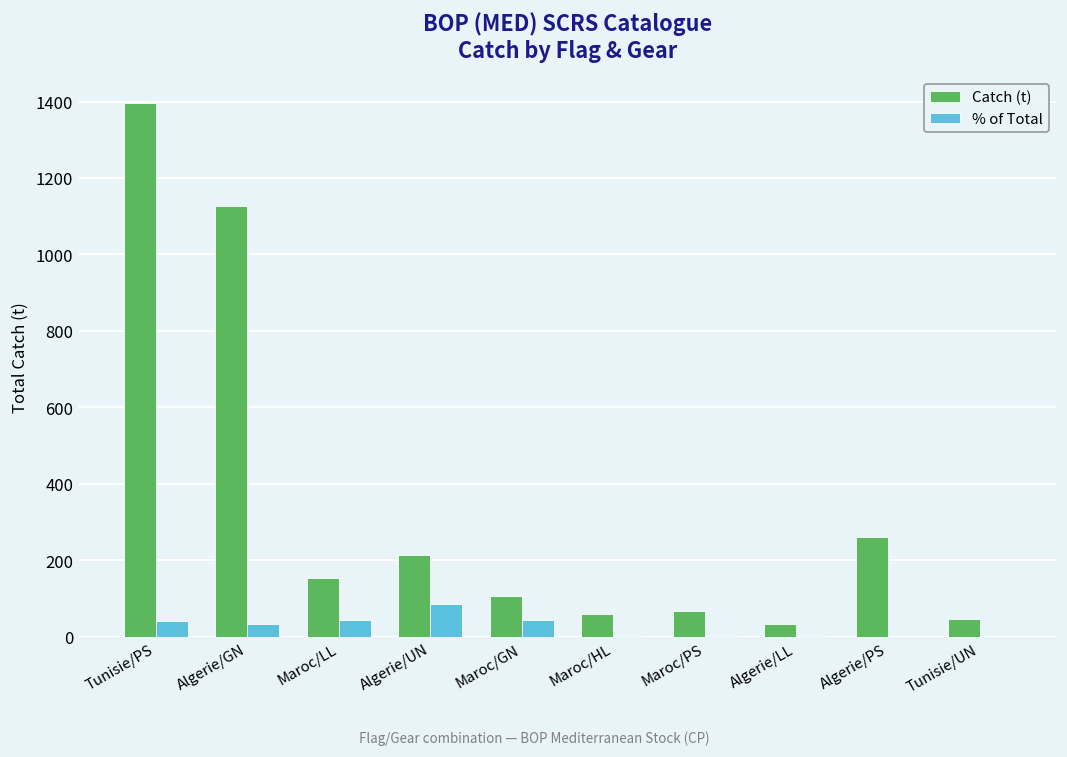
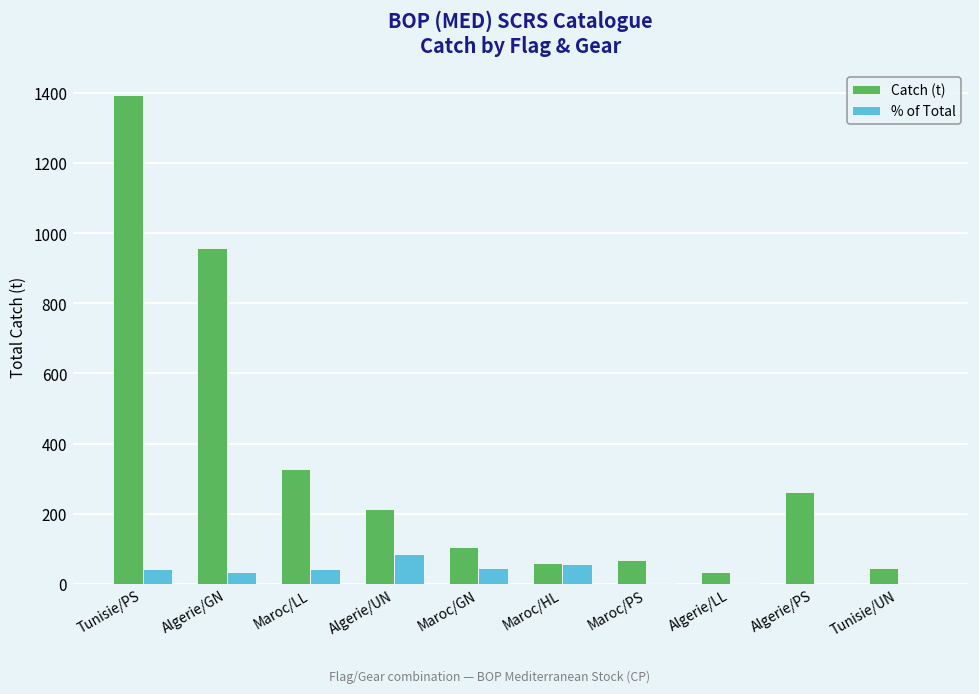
  {
    "Catch (t)": {
      "Tunisie/PS": 1400,
-     "Algerie/GN": 1130,
-     "Maroc/LL": 150,
+     "Algerie/GN": 960,
+     "Maroc/LL": 330,
      "Algerie/UN": 210,
      "Maroc/GN": 110,
      "Maroc/HL": 60,
      "Maroc/PS": 70,
      "Algerie/LL": 30,
      "Algerie/PS": 260,
      "Tunisie/UN": 50
    },
    "% of Total": {
      "Tunisie/PS": 40,
      "Algerie/GN": 30,
      "Maroc/LL": 40,
      "Algerie/UN": 90,
      "Maroc/GN": 40,
-     "Maroc/HL": 0
+     "Maroc/HL": 60
    }
  }
